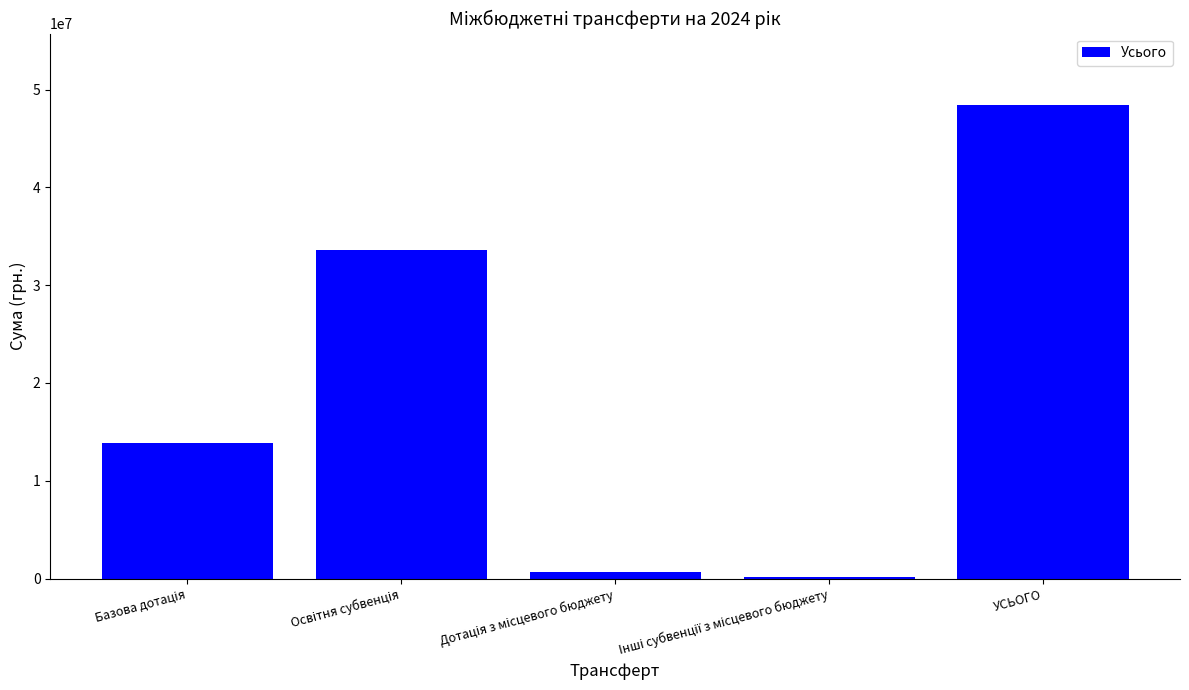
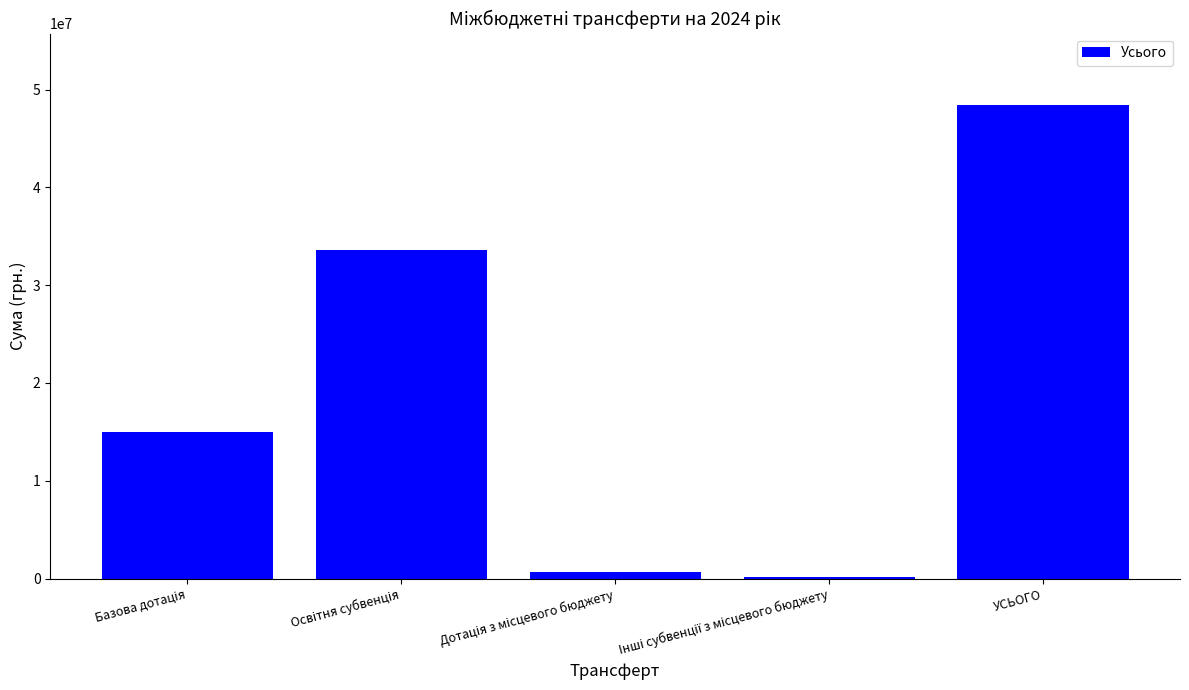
  {
-   "Базова дотація": 14000000,
+   "Базова дотація": 15000000,
    "Освітня субвенція": 34000000,
    "Дотація з місцевого бюджету": 1000000,
    "УСЬОГО": 48000000
  }
